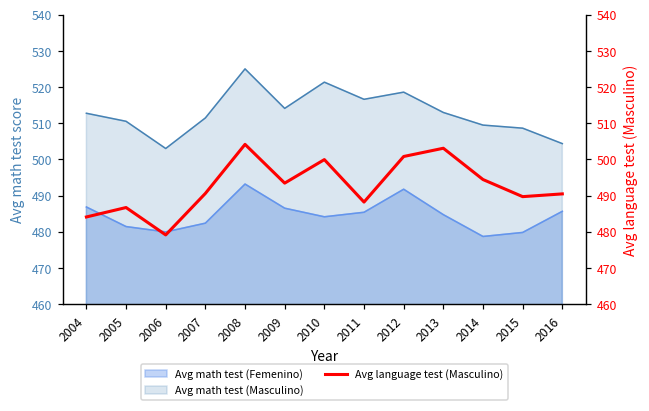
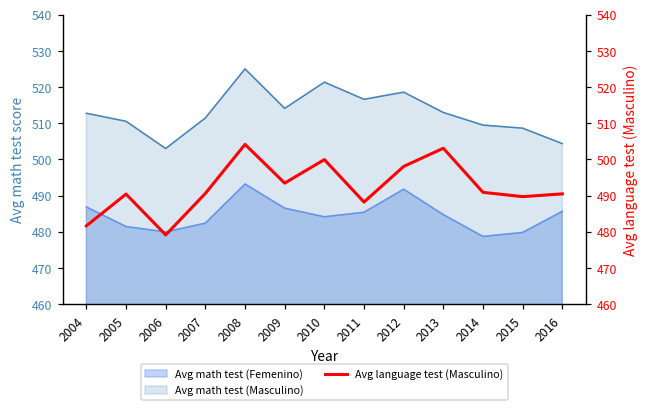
  {
    "Avg language test (Masculino)": {
-     "2004": 484,
-     "2005": 487,
+     "2004": 482,
+     "2005": 490,
      "2006": 479,
      "2007": 491,
      "2008": 504,
      "2009": 493,
      "2010": 500,
      "2011": 488,
-     "2012": 501,
+     "2012": 498,
      "2013": 503,
-     "2014": 494,
+     "2014": 491,
      "2015": 490,
      "2016": 490
    }
  }
